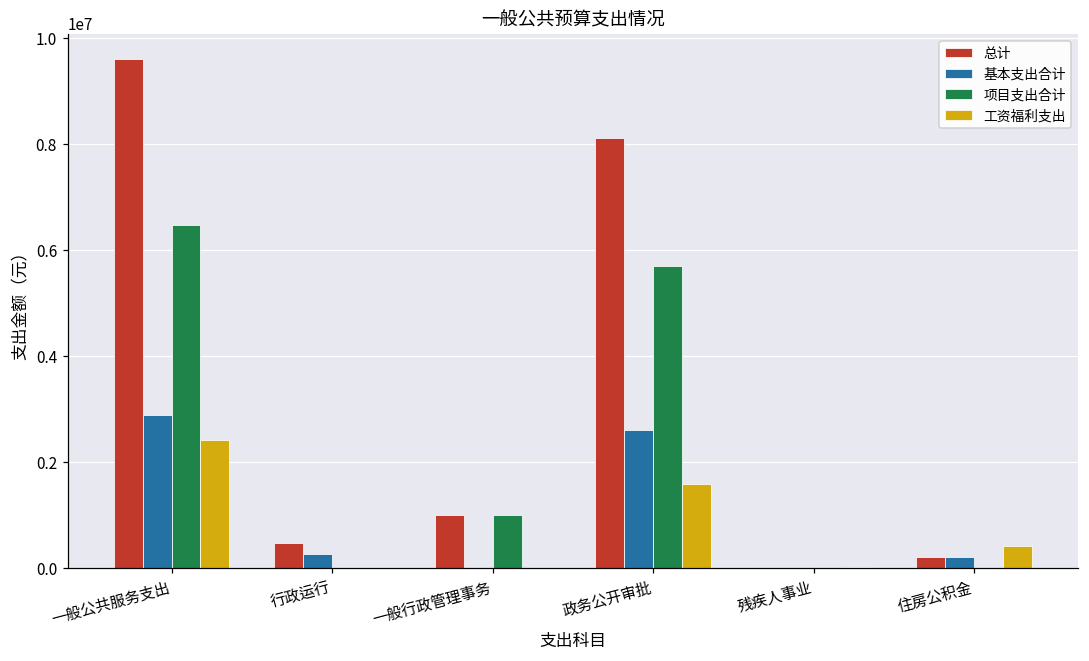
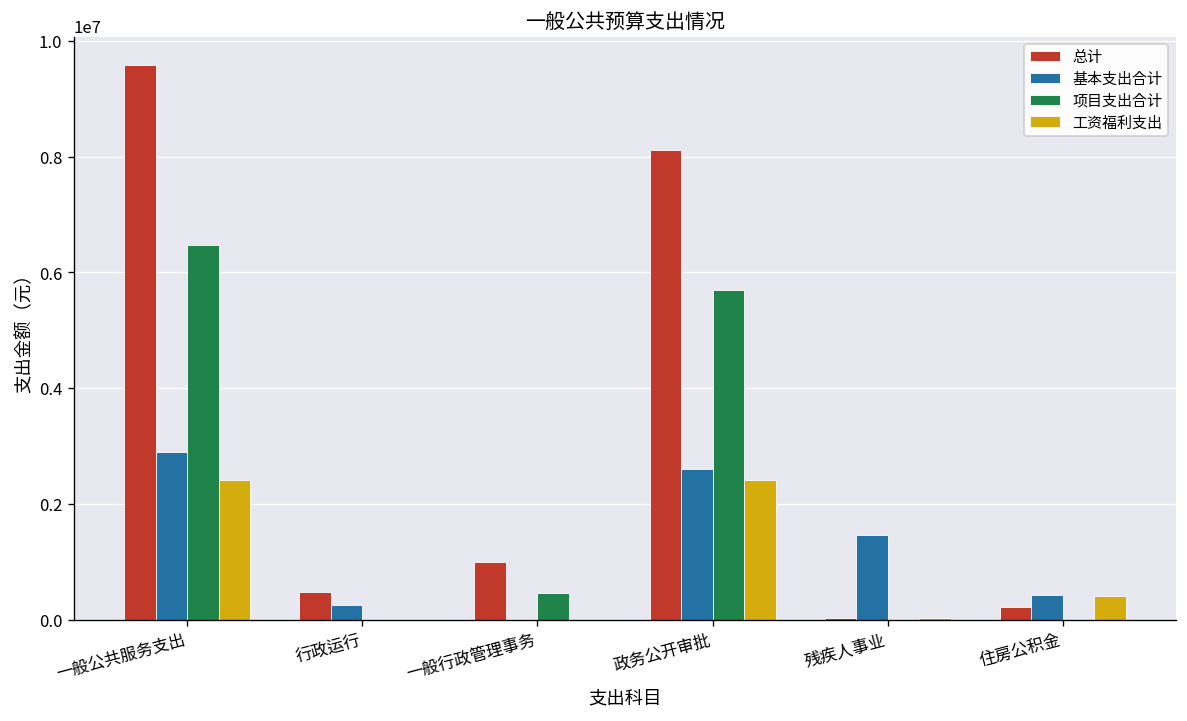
  {
    "总计": {
      "一般公共服务支出": 9600000,
      "行政运行": 500000,
      "一般行政管理事务": 1000000,
      "政务公开审批": 8100000,
      "住房公积金": 200000
    },
    "基本支出合计": {
      "一般公共服务支出": 2900000,
      "行政运行": 300000,
      "一般行政管理事务": 0,
      "政务公开审批": 2600000,
-     "残疾人事业": 0,
-     "住房公积金": 200000
+     "残疾人事业": 1500000,
+     "住房公积金": 400000
    },
    "项目支出合计": {
      "一般公共服务支出": 6500000,
      "行政运行": 0,
-     "一般行政管理事务": 1000000,
+     "一般行政管理事务": 500000,
      "政务公开审批": 5700000,
      "残疾人事业": 0,
      "住房公积金": 0
    },
    "工资福利支出": {
      "一般公共服务支出": 2400000,
      "行政运行": 0,
      "一般行政管理事务": 0,
-     "政务公开审批": 1600000,
+     "政务公开审批": 2400000,
      "住房公积金": 400000
    }
  }
